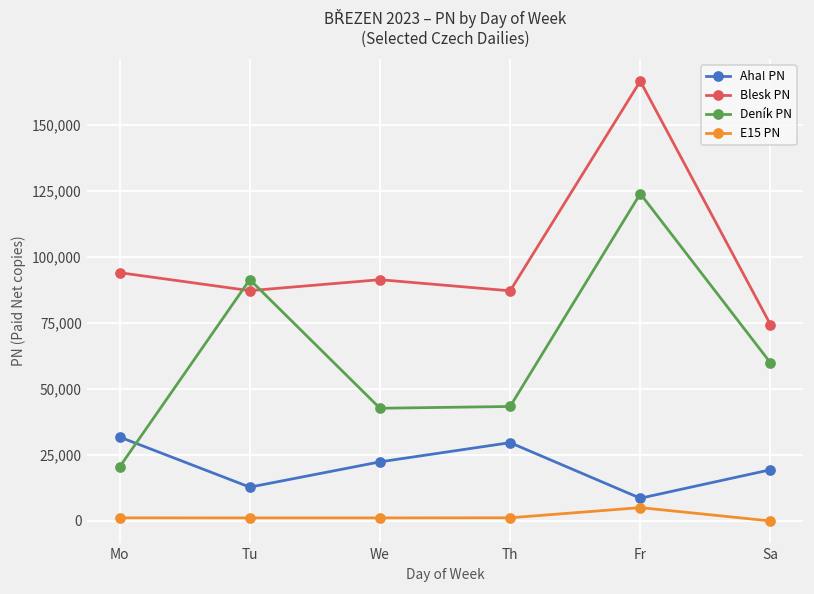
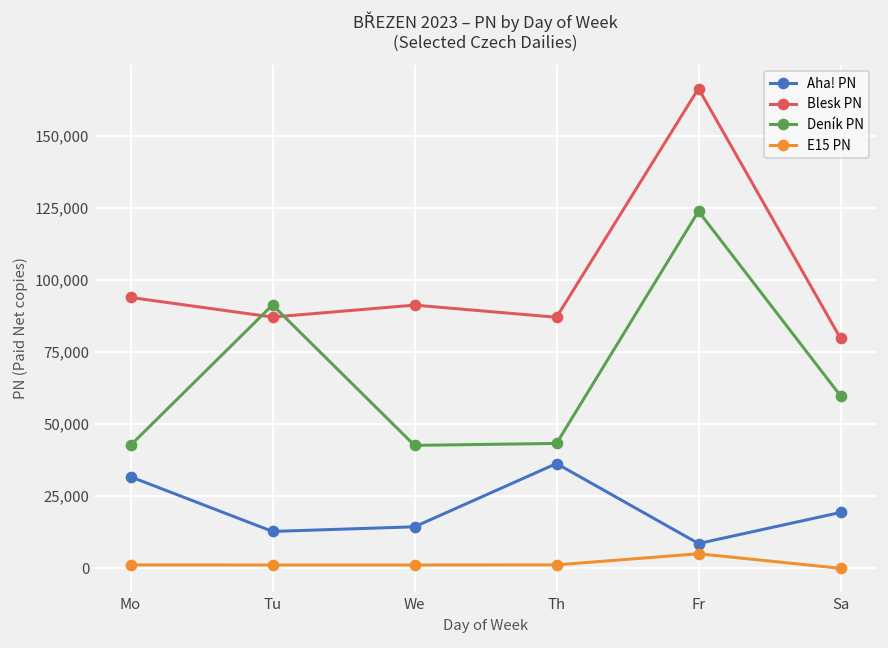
  {
    "Aha! PN": {
      "Mo": "32,000",
      "Tu": "13,000",
-     "We": "22,000",
-     "Th": "30,000",
+     "We": "14,000",
+     "Th": "36,000",
      "Fr": "9,000",
      "Sa": "19,000"
    },
    "Blesk PN": {
      "Mo": "94,000",
      "Tu": "87,000",
      "We": "91,000",
      "Th": "87,000",
      "Fr": "166,000",
-     "Sa": "74,000"
+     "Sa": "80,000"
    },
    "Deník PN": {
-     "Mo": "20,000",
+     "Mo": "43,000",
      "Tu": "91,000",
      "We": "43,000",
      "Th": "43,000",
      "Fr": "124,000",
      "Sa": "60,000"
    },
    "E15 PN": {
      "Mo": "1,000",
      "Tu": "1,000",
      "We": "1,000",
      "Th": "1,000",
      "Fr": "5,000",
      "Sa": "0"
    }
  }
